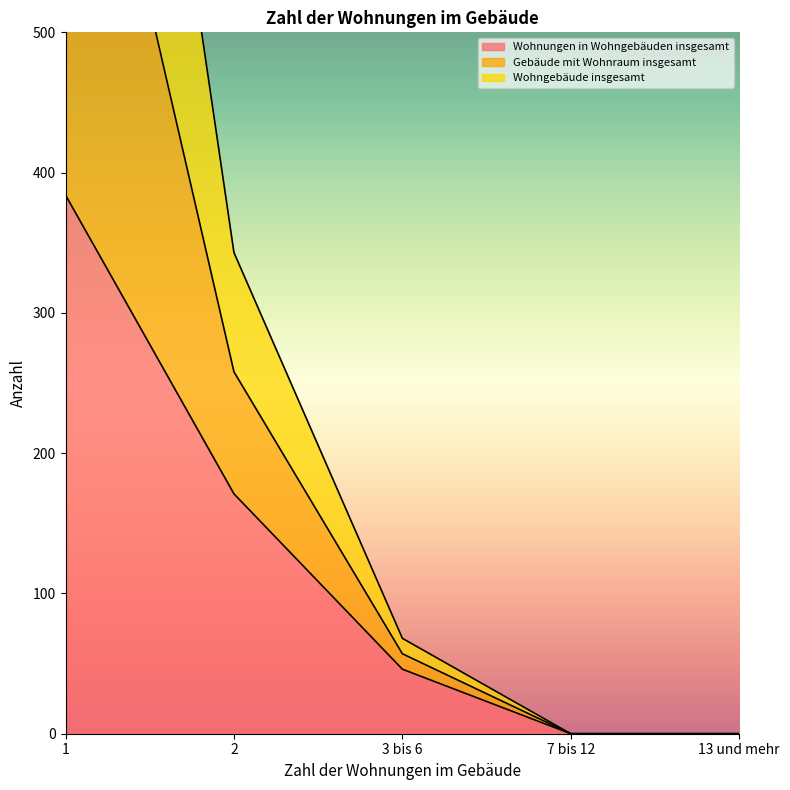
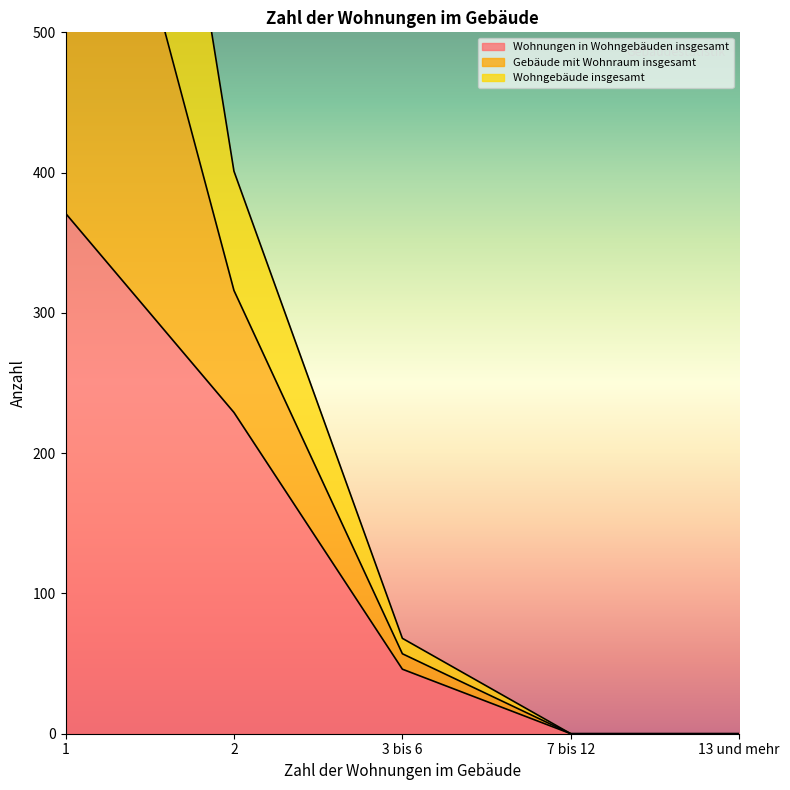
  {
    "Wohnungen in Wohngebäuden insgesamt": {
-     "1": 384,
-     "2": 171,
+     "1": 371,
+     "2": 229,
      "3 bis 6": 46
    }
  }
